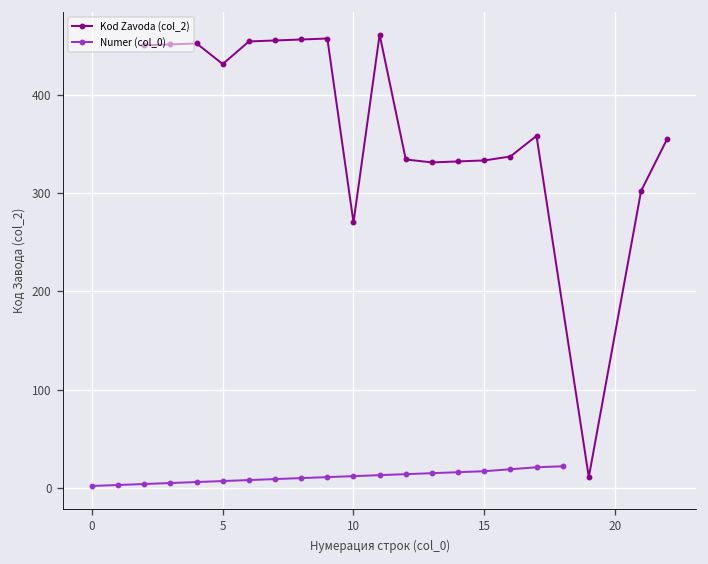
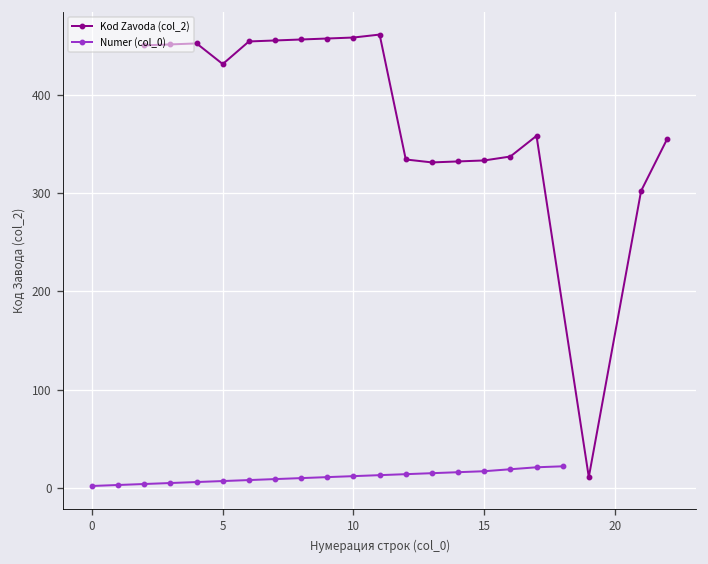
  {
    "Kod Zavoda (col_2)": {
      "5": 430,
-     "10": 270,
+     "10": 460,
      "15": 330
    },
    "Numer (col_0)": {
      "0": 0
    }
  }
